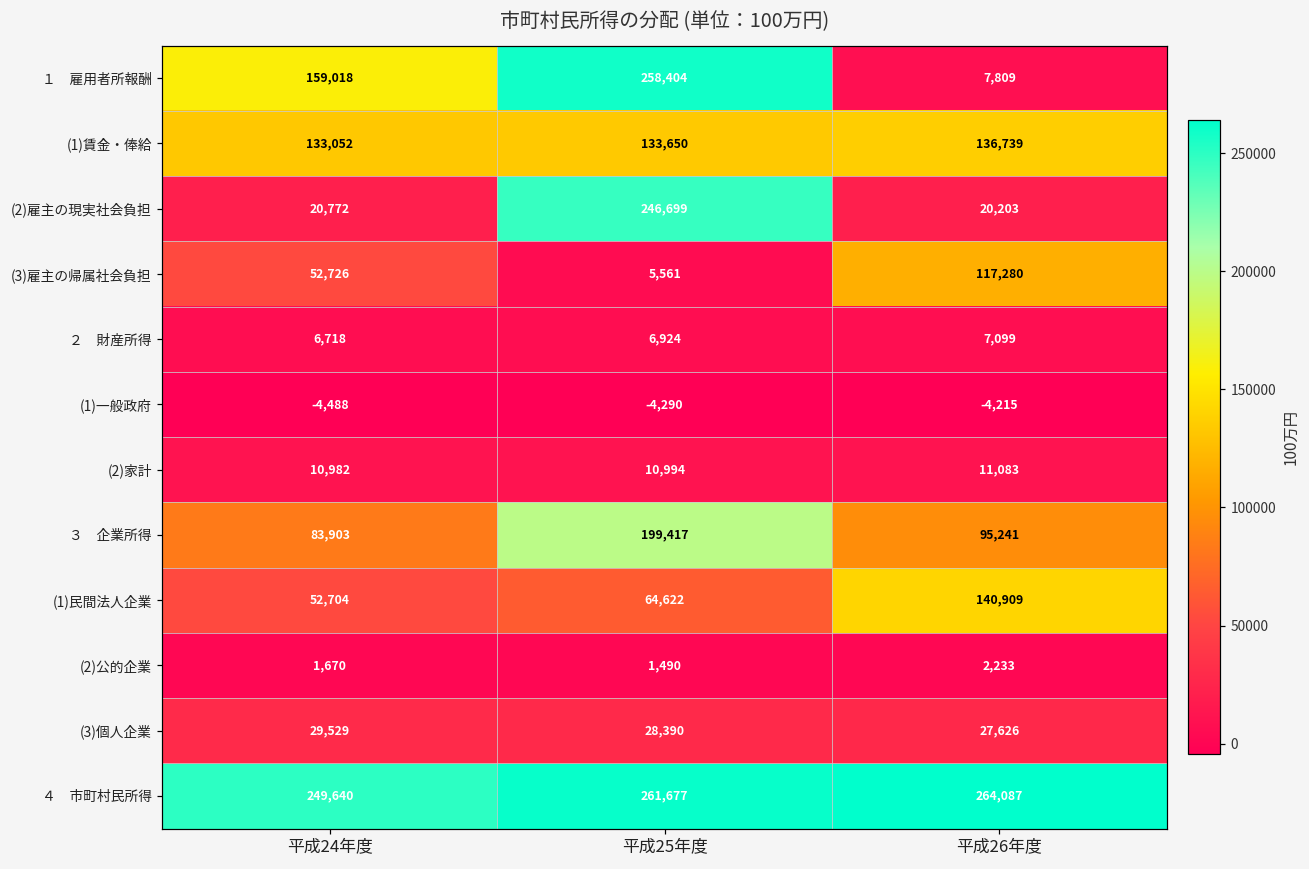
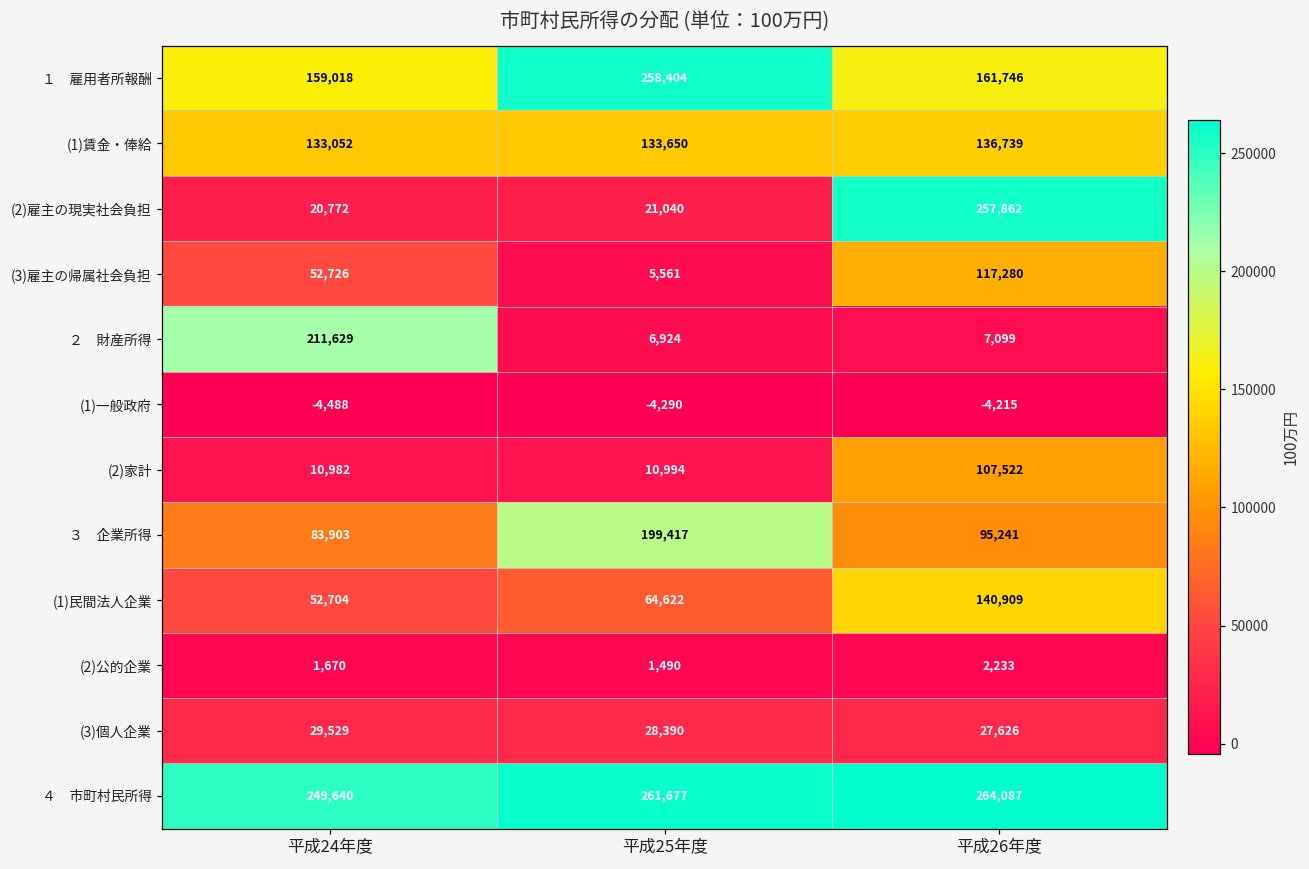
  {
    "１ 雇用者所報酬": {
      "平成24年度": "159,018",
      "平成25年度": "258,404",
-     "平成26年度": "7,809"
+     "平成26年度": "161,746"
    },
    "(1)賃金・俸給": {
      "平成24年度": "133,052",
      "平成25年度": "133,650",
      "平成26年度": "136,739"
    },
    "(2)雇主の現実社会負担": {
      "平成24年度": "20,772",
-     "平成25年度": "246,699",
-     "平成26年度": "20,203"
+     "平成25年度": "21,040",
+     "平成26年度": "257,862"
    },
    "(3)雇主の帰属社会負担": {
      "平成24年度": "52,726",
      "平成25年度": "5,561",
      "平成26年度": "117,280"
    },
    "２ 財産所得": {
-     "平成24年度": "6,718",
+     "平成24年度": "211,629",
      "平成25年度": "6,924",
      "平成26年度": "7,099"
    },
    "(1)一般政府": {
      "平成24年度": "-4,488",
      "平成25年度": "-4,290",
      "平成26年度": "-4,215"
    },
    "(2)家計": {
      "平成24年度": "10,982",
      "平成25年度": "10,994",
-     "平成26年度": "11,083"
+     "平成26年度": "107,522"
    },
    "３ 企業所得": {
      "平成24年度": "83,903",
      "平成25年度": "199,417",
      "平成26年度": "95,241"
    },
    "(1)民間法人企業": {
      "平成24年度": "52,704",
      "平成25年度": "64,622",
      "平成26年度": "140,909"
    },
    "(2)公的企業": {
      "平成24年度": "1,670",
      "平成25年度": "1,490",
      "平成26年度": "2,233"
    },
    "(3)個人企業": {
      "平成24年度": "29,529",
      "平成25年度": "28,390",
      "平成26年度": "27,626"
    },
    "４ 市町村民所得": {
      "平成24年度": "249,640",
      "平成25年度": "261,677",
      "平成26年度": "264,087"
    }
  }
